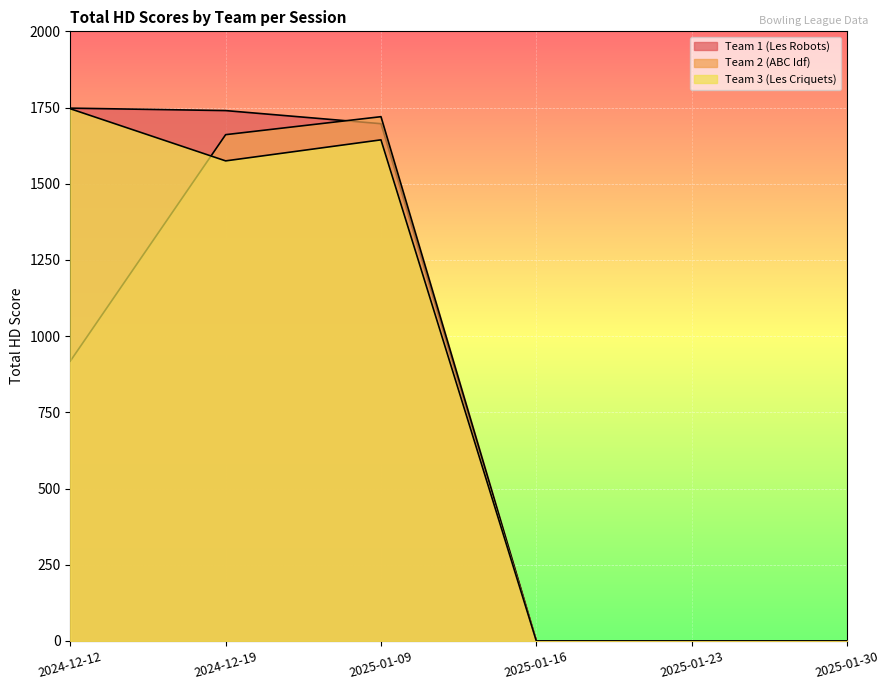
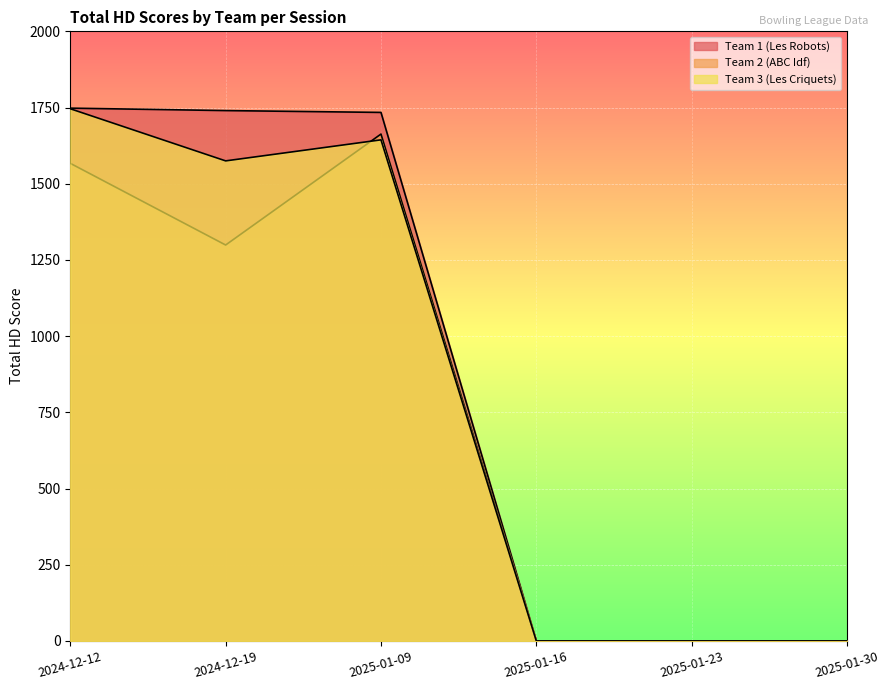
  {
    "Team 1 (Les Robots)": {
      "2024-12-19": 1740,
-     "2025-01-09": 1700
+     "2025-01-09": 1730
    },
    "Team 2 (ABC Idf)": {
-     "2024-12-12": 920,
-     "2024-12-19": 1660,
-     "2025-01-09": 1720
+     "2024-12-12": 1570,
+     "2024-12-19": 1300,
+     "2025-01-09": 1660
    },
    "Team 3 (Les Criquets)": {
      "2024-12-19": 1580,
      "2025-01-09": 1640
    }
  }
